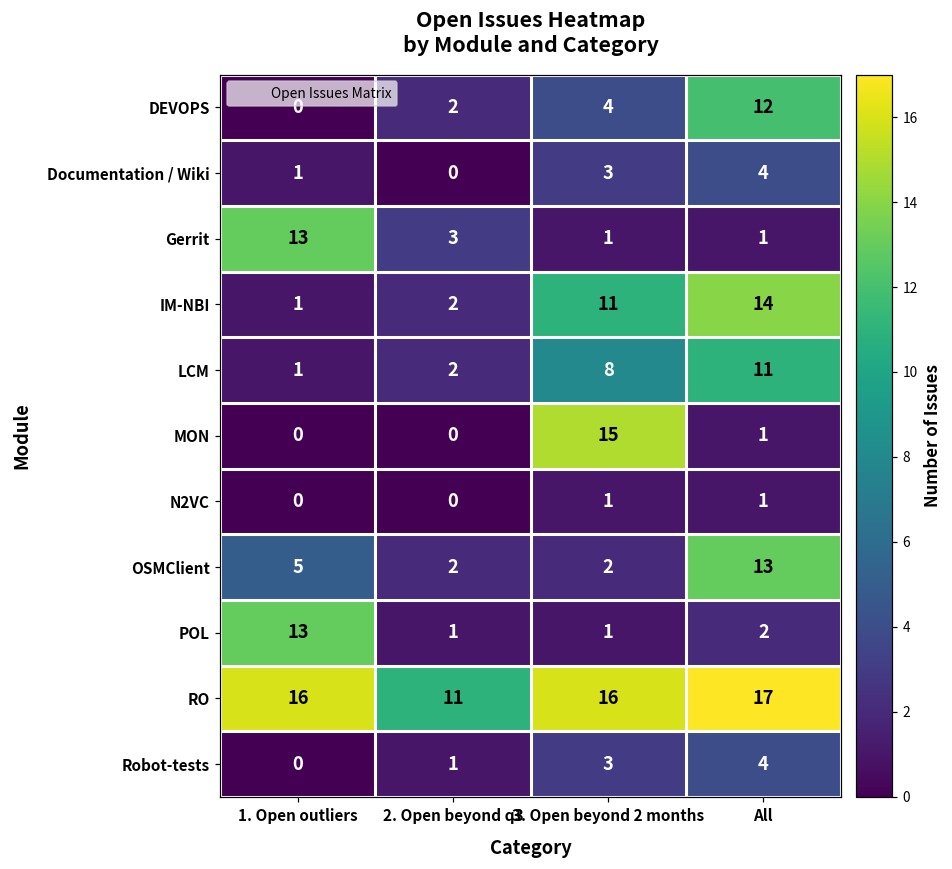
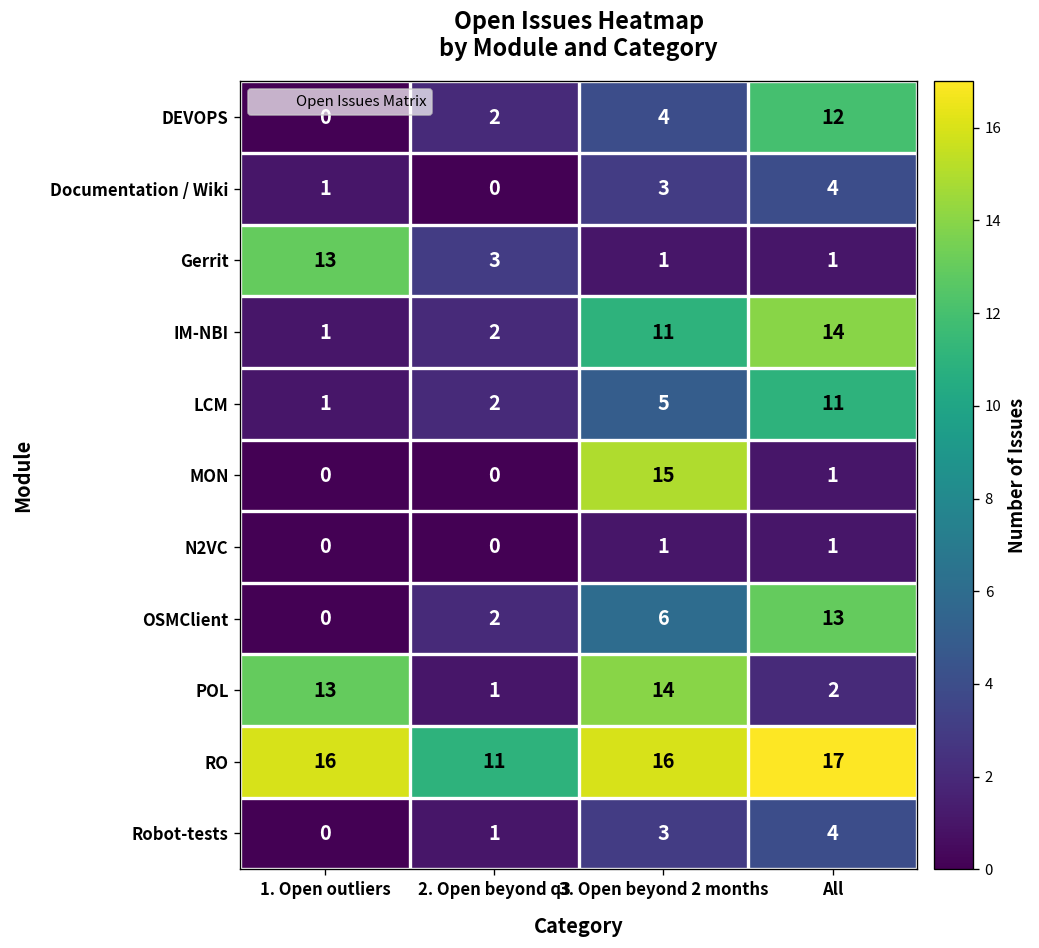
  {
    "DEVOPS": {
      "2. Open beyond q3": 2,
      "3. Open beyond 2 months": 4,
      "All": 12
    },
    "Documentation / Wiki": {
      "1. Open outliers": 1,
      "2. Open beyond q3": 0,
      "3. Open beyond 2 months": 3,
      "All": 4
    },
    "Gerrit": {
      "1. Open outliers": 13,
      "2. Open beyond q3": 3,
      "3. Open beyond 2 months": 1,
      "All": 1
    },
    "IM-NBI": {
      "1. Open outliers": 1,
      "2. Open beyond q3": 2,
      "3. Open beyond 2 months": 11,
      "All": 14
    },
    "LCM": {
      "1. Open outliers": 1,
      "2. Open beyond q3": 2,
-     "3. Open beyond 2 months": 8,
+     "3. Open beyond 2 months": 5,
      "All": 11
    },
    "MON": {
      "1. Open outliers": 0,
      "2. Open beyond q3": 0,
      "3. Open beyond 2 months": 15,
      "All": 1
    },
    "N2VC": {
      "1. Open outliers": 0,
      "2. Open beyond q3": 0,
      "3. Open beyond 2 months": 1,
      "All": 1
    },
    "OSMClient": {
-     "1. Open outliers": 5,
+     "1. Open outliers": 0,
      "2. Open beyond q3": 2,
-     "3. Open beyond 2 months": 2,
+     "3. Open beyond 2 months": 6,
      "All": 13
    },
    "POL": {
      "1. Open outliers": 13,
      "2. Open beyond q3": 1,
-     "3. Open beyond 2 months": 1,
+     "3. Open beyond 2 months": 14,
      "All": 2
    },
    "RO": {
      "1. Open outliers": 16,
      "2. Open beyond q3": 11,
      "3. Open beyond 2 months": 16,
      "All": 17
    },
    "Robot-tests": {
      "1. Open outliers": 0,
      "2. Open beyond q3": 1,
      "3. Open beyond 2 months": 3,
      "All": 4
    }
  }
